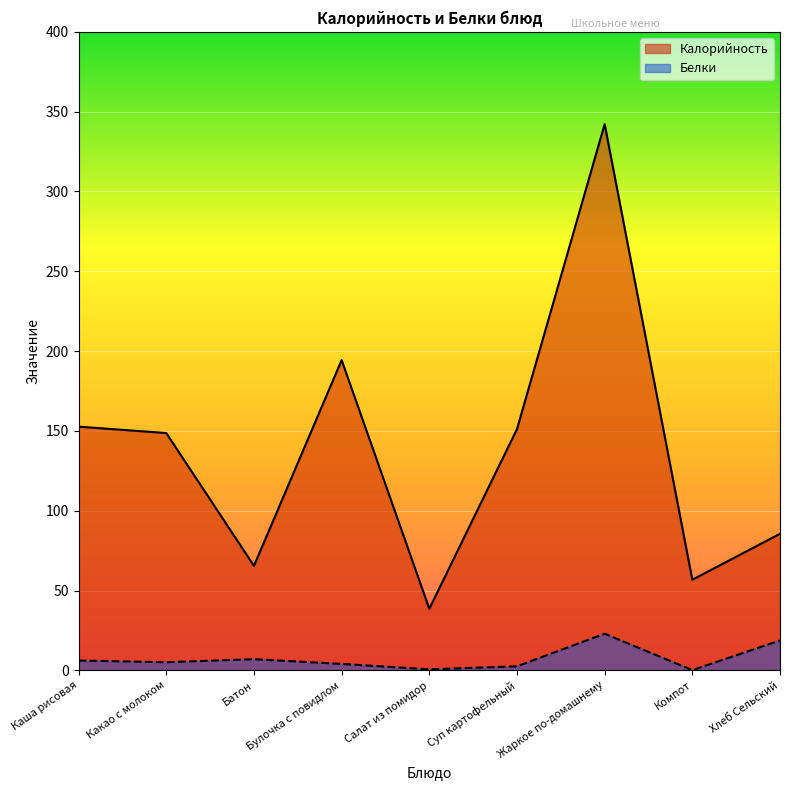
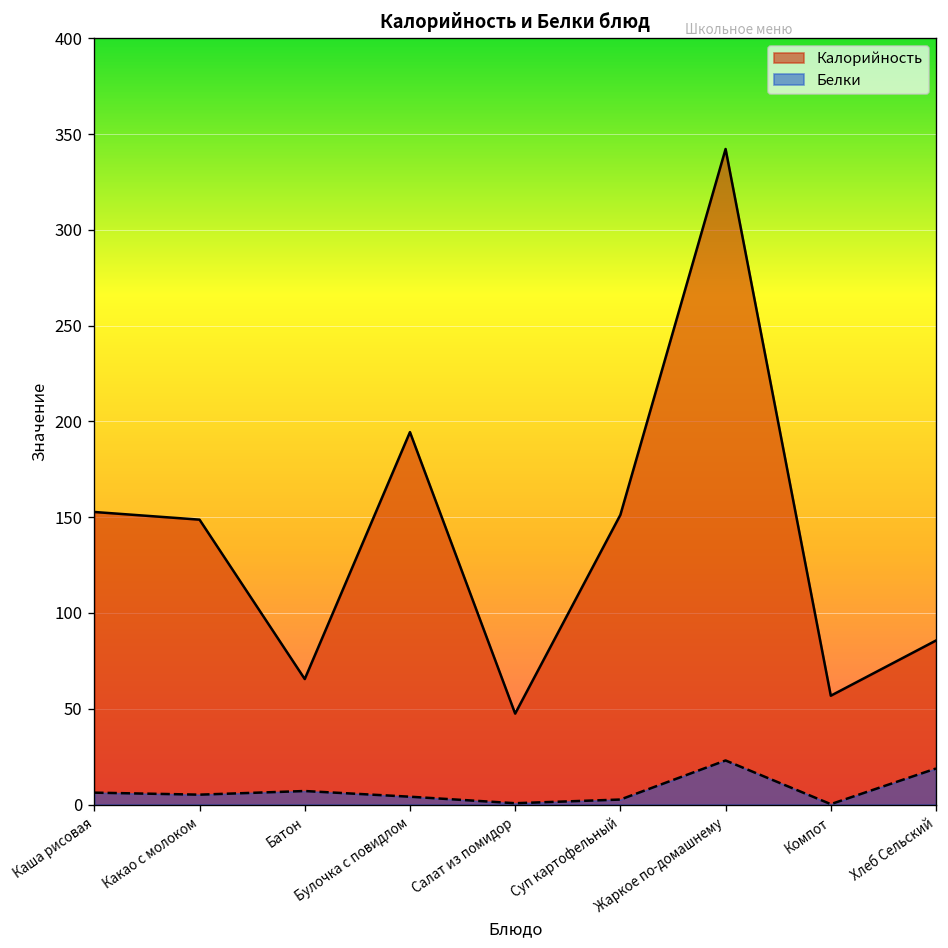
  {
    "Калорийность": {
      "Каша рисовая": 153,
      "Какао с молоком": 149,
      "Батон": 66,
      "Булочка с повидлом": 194,
-     "Салат из помидор": 39,
+     "Салат из помидор": 47,
      "Суп картофельный": 151,
      "Жаркое по-домашнему": 342,
      "Компот": 57,
      "Хлеб Сельский": 86
    },
    "Белки": {
      "Каша рисовая": 6,
      "Какао с молоком": 5,
      "Батон": 7,
      "Булочка с повидлом": 4,
      "Салат из помидор": 1,
      "Суп картофельный": 3,
      "Жаркое по-домашнему": 23,
      "Компот": 0,
      "Хлеб Сельский": 19
    }
  }
